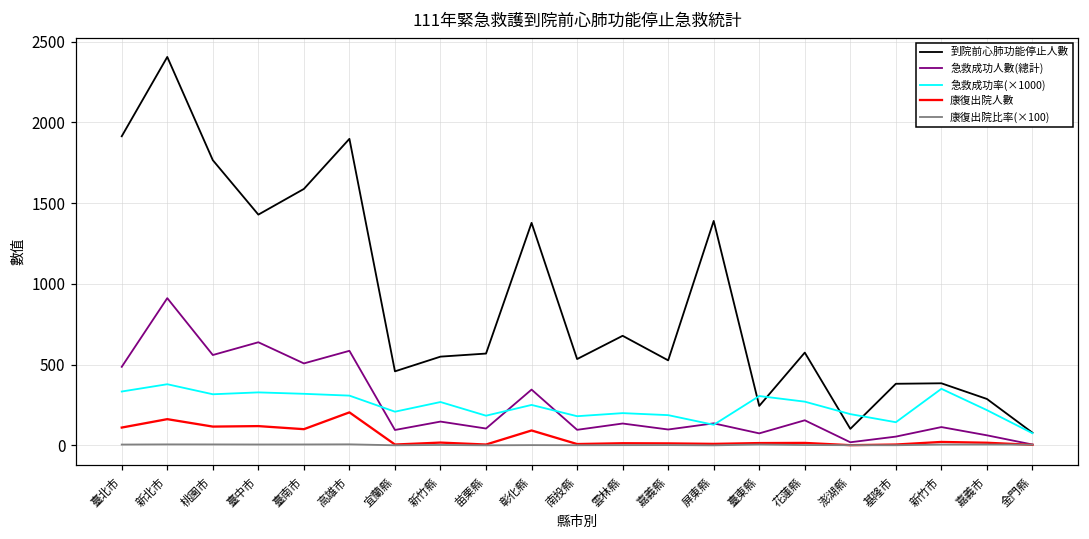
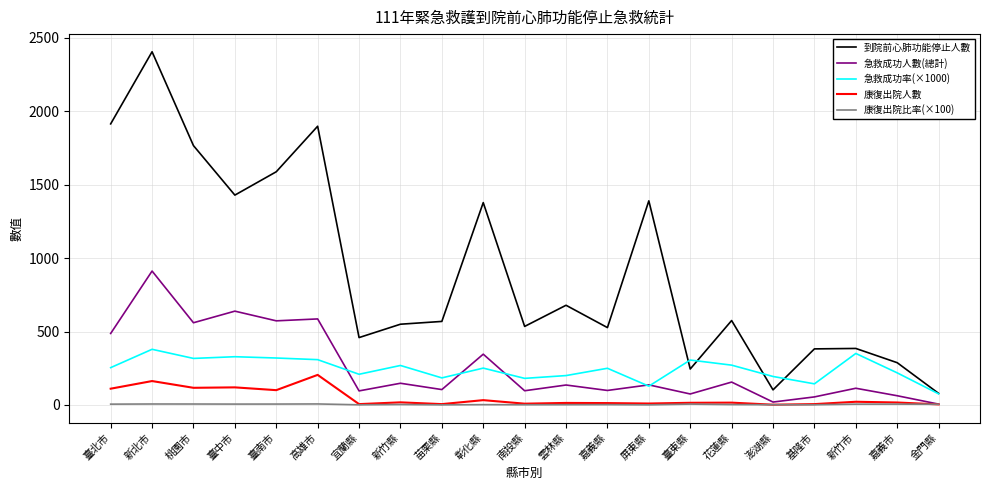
  {
    "到院前心肺功能停止人數": {
      "臺北市": 1910,
      "新北市": 2410,
      "桃園市": 1770,
      "臺中市": 1430,
      "臺南市": 1590,
      "高雄市": 1900,
      "宜蘭縣": 460,
      "新竹縣": 550,
      "苗栗縣": 570,
      "彰化縣": 1380,
      "南投縣": 540,
      "雲林縣": 680,
      "嘉義縣": 530,
      "屏東縣": 1390,
      "臺東縣": 250,
      "花蓮縣": 580,
      "澎湖縣": 100,
      "基隆市": 380,
      "新竹市": 390,
      "嘉義市": 290
    },
    "急救成功人數(總計)": {
      "臺北市": 490,
      "新北市": 910,
      "桃園市": 560,
      "臺中市": 640,
-     "臺南市": 510,
+     "臺南市": 570,
      "高雄市": 590,
      "宜蘭縣": 100,
      "新竹縣": 150,
      "苗栗縣": 110,
      "彰化縣": 350,
      "南投縣": 100,
      "雲林縣": 140,
      "嘉義縣": 100,
      "臺東縣": 80,
      "花蓮縣": 160,
      "澎湖縣": 20,
      "基隆市": 60,
      "新竹市": 110,
      "嘉義市": 60
    },
    "急救成功率(×1000)": {
-     "臺北市": 330,
+     "臺北市": 250,
      "新北市": 380,
      "桃園市": 320,
      "臺中市": 330,
      "臺南市": 320,
      "高雄市": 310,
      "宜蘭縣": 210,
      "新竹縣": 270,
      "苗栗縣": 180,
      "彰化縣": 250,
      "南投縣": 180,
      "雲林縣": 200,
-     "嘉義縣": 190,
+     "嘉義縣": 250,
      "臺東縣": 310,
      "花蓮縣": 270,
      "澎湖縣": 190,
      "基隆市": 140,
      "新竹市": 350,
      "嘉義市": 220
    },
    "康復出院人數": {
      "臺北市": 110,
      "新北市": 160,
      "桃園市": 120,
      "臺中市": 120,
      "臺南市": 100,
      "高雄市": 210,
-     "彰化縣": 90
+     "彰化縣": 30
    },
    "康復出院比率(×100)": {
      "臺北市": 10,
      "新北市": 10,
      "桃園市": 10,
      "臺中市": 10,
      "臺南市": 10,
      "高雄市": 10,
      "彰化縣": 0
    }
  }
